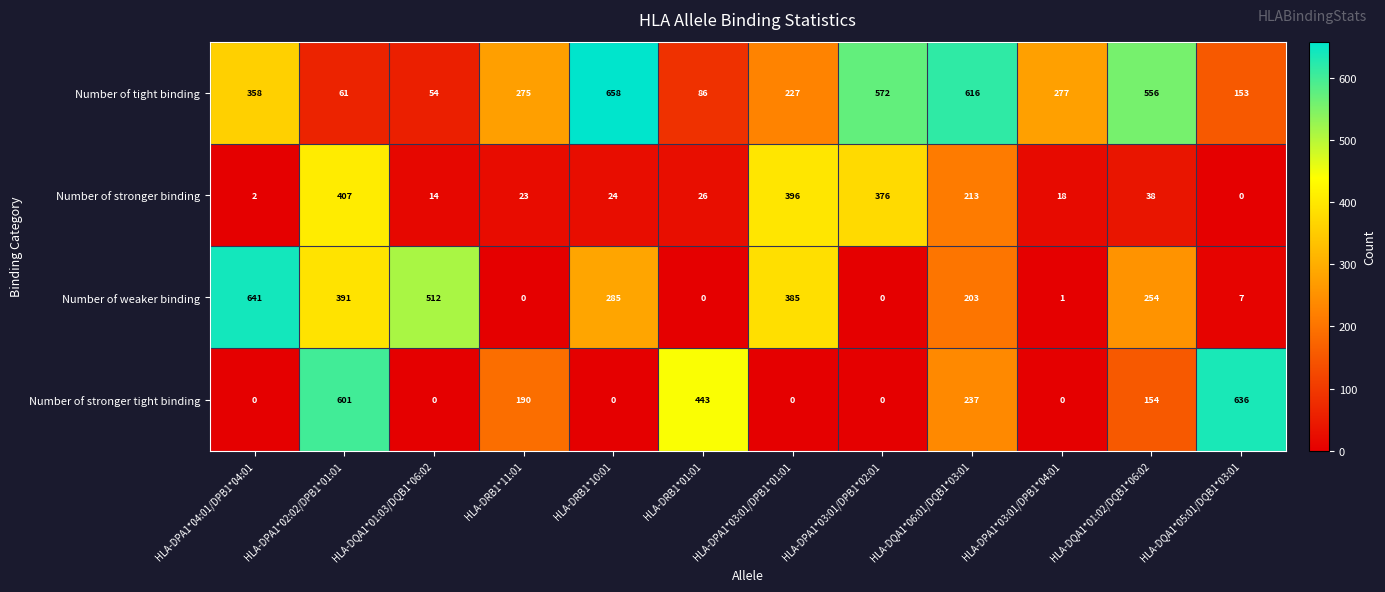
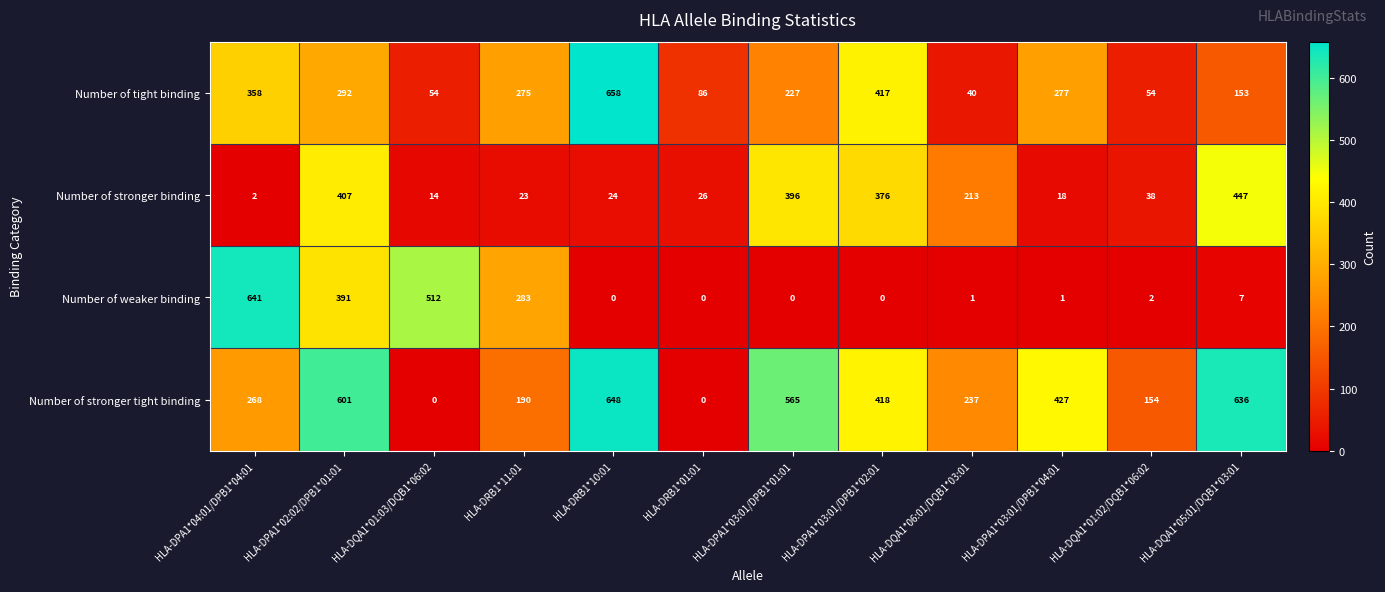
  {
    "Number of tight binding": {
      "HLA-DPA1*04:01/DPB1*04:01": 358,
-     "HLA-DPA1*02:02/DPB1*01:01": 61,
+     "HLA-DPA1*02:02/DPB1*01:01": 292,
      "HLA-DQA1*01:03/DQB1*06:02": 54,
      "HLA-DRB1*11:01": 275,
      "HLA-DRB1*10:01": 658,
      "HLA-DRB1*01:01": 86,
      "HLA-DPA1*03:01/DPB1*01:01": 227,
-     "HLA-DPA1*03:01/DPB1*02:01": 572,
-     "HLA-DQA1*06:01/DQB1*03:01": 616,
+     "HLA-DPA1*03:01/DPB1*02:01": 417,
+     "HLA-DQA1*06:01/DQB1*03:01": 40,
      "HLA-DPA1*03:01/DPB1*04:01": 277,
-     "HLA-DQA1*01:02/DQB1*06:02": 556,
+     "HLA-DQA1*01:02/DQB1*06:02": 54,
      "HLA-DQA1*05:01/DQB1*03:01": 153
    },
    "Number of stronger binding": {
      "HLA-DPA1*04:01/DPB1*04:01": 2,
      "HLA-DPA1*02:02/DPB1*01:01": 407,
      "HLA-DQA1*01:03/DQB1*06:02": 14,
      "HLA-DRB1*11:01": 23,
      "HLA-DRB1*10:01": 24,
      "HLA-DRB1*01:01": 26,
      "HLA-DPA1*03:01/DPB1*01:01": 396,
      "HLA-DPA1*03:01/DPB1*02:01": 376,
      "HLA-DQA1*06:01/DQB1*03:01": 213,
      "HLA-DPA1*03:01/DPB1*04:01": 18,
      "HLA-DQA1*01:02/DQB1*06:02": 38,
-     "HLA-DQA1*05:01/DQB1*03:01": 0
+     "HLA-DQA1*05:01/DQB1*03:01": 447
    },
    "Number of weaker binding": {
      "HLA-DPA1*04:01/DPB1*04:01": 641,
      "HLA-DPA1*02:02/DPB1*01:01": 391,
      "HLA-DQA1*01:03/DQB1*06:02": 512,
-     "HLA-DRB1*11:01": 0,
-     "HLA-DRB1*10:01": 285,
+     "HLA-DRB1*11:01": 283,
+     "HLA-DRB1*10:01": 0,
      "HLA-DRB1*01:01": 0,
-     "HLA-DPA1*03:01/DPB1*01:01": 385,
+     "HLA-DPA1*03:01/DPB1*01:01": 0,
      "HLA-DPA1*03:01/DPB1*02:01": 0,
-     "HLA-DQA1*06:01/DQB1*03:01": 203,
+     "HLA-DQA1*06:01/DQB1*03:01": 1,
      "HLA-DPA1*03:01/DPB1*04:01": 1,
-     "HLA-DQA1*01:02/DQB1*06:02": 254,
+     "HLA-DQA1*01:02/DQB1*06:02": 2,
      "HLA-DQA1*05:01/DQB1*03:01": 7
    },
    "Number of stronger tight binding": {
-     "HLA-DPA1*04:01/DPB1*04:01": 0,
+     "HLA-DPA1*04:01/DPB1*04:01": 268,
      "HLA-DPA1*02:02/DPB1*01:01": 601,
      "HLA-DQA1*01:03/DQB1*06:02": 0,
      "HLA-DRB1*11:01": 190,
-     "HLA-DRB1*10:01": 0,
-     "HLA-DRB1*01:01": 443,
-     "HLA-DPA1*03:01/DPB1*01:01": 0,
-     "HLA-DPA1*03:01/DPB1*02:01": 0,
+     "HLA-DRB1*10:01": 648,
+     "HLA-DRB1*01:01": 0,
+     "HLA-DPA1*03:01/DPB1*01:01": 565,
+     "HLA-DPA1*03:01/DPB1*02:01": 418,
      "HLA-DQA1*06:01/DQB1*03:01": 237,
-     "HLA-DPA1*03:01/DPB1*04:01": 0,
+     "HLA-DPA1*03:01/DPB1*04:01": 427,
      "HLA-DQA1*01:02/DQB1*06:02": 154,
      "HLA-DQA1*05:01/DQB1*03:01": 636
    }
  }
